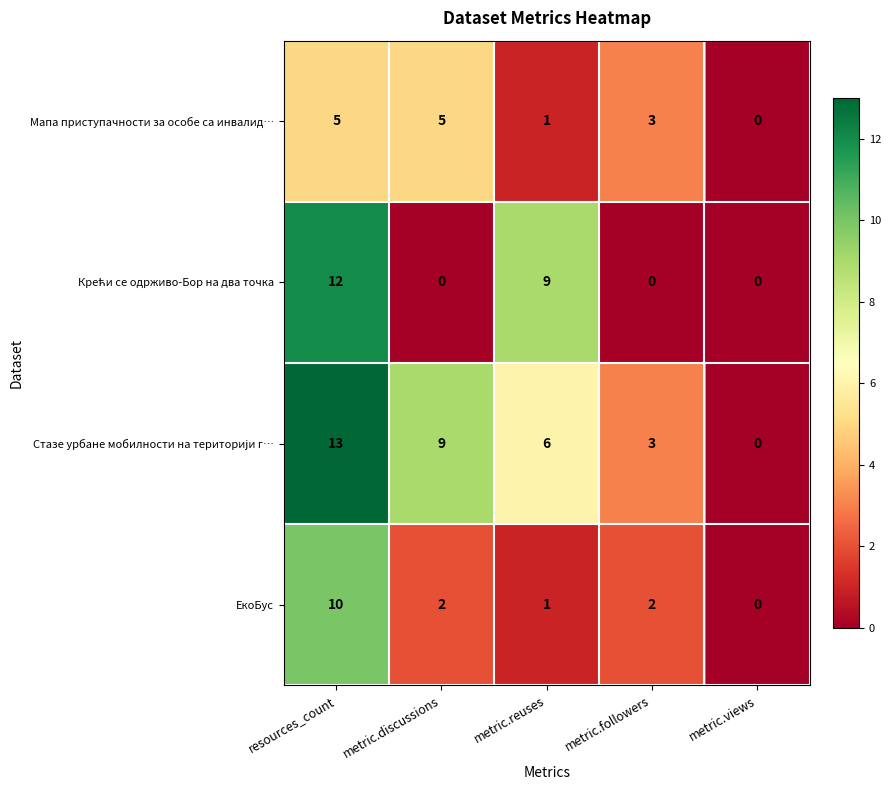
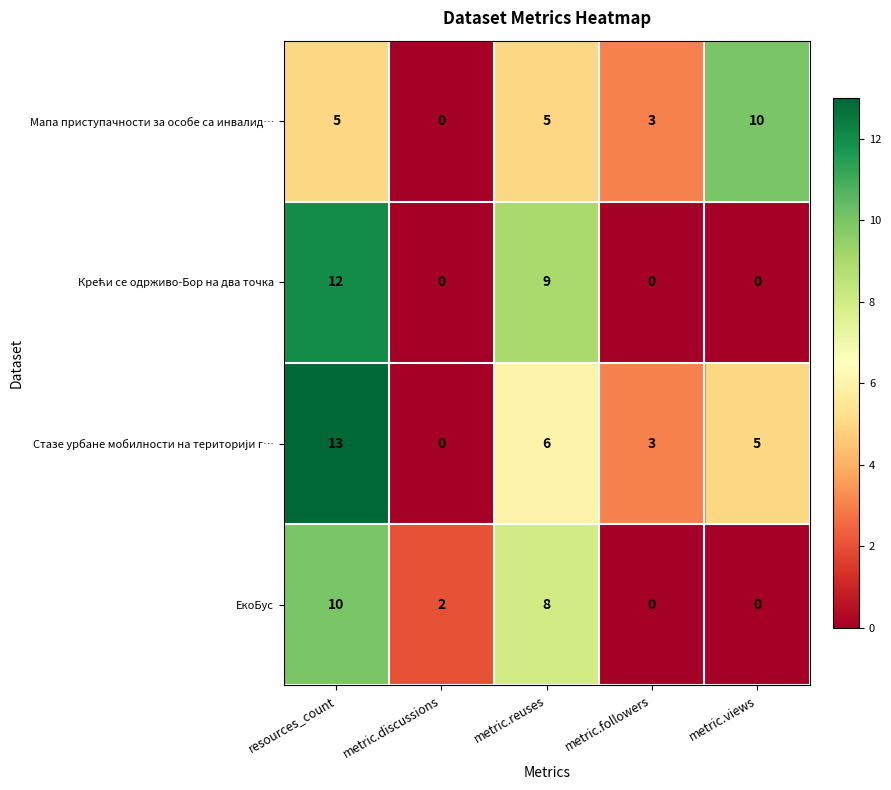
  {
    "Мапа приступачности за особе са инвалид…": {
      "resources_count": 5,
-     "metric.discussions": 5,
-     "metric.reuses": 1,
+     "metric.discussions": 0,
+     "metric.reuses": 5,
      "metric.followers": 3,
-     "metric.views": 0
+     "metric.views": 10
    },
    "Крећи се одрживо-Бор на два точка": {
      "resources_count": 12,
      "metric.discussions": 0,
      "metric.reuses": 9,
      "metric.followers": 0,
      "metric.views": 0
    },
    "Стазе урбане мобилности на територији г…": {
      "resources_count": 13,
-     "metric.discussions": 9,
+     "metric.discussions": 0,
      "metric.reuses": 6,
      "metric.followers": 3,
-     "metric.views": 0
+     "metric.views": 5
    },
    "ЕкоБус": {
      "resources_count": 10,
      "metric.discussions": 2,
-     "metric.reuses": 1,
-     "metric.followers": 2,
+     "metric.reuses": 8,
+     "metric.followers": 0,
      "metric.views": 0
    }
  }
